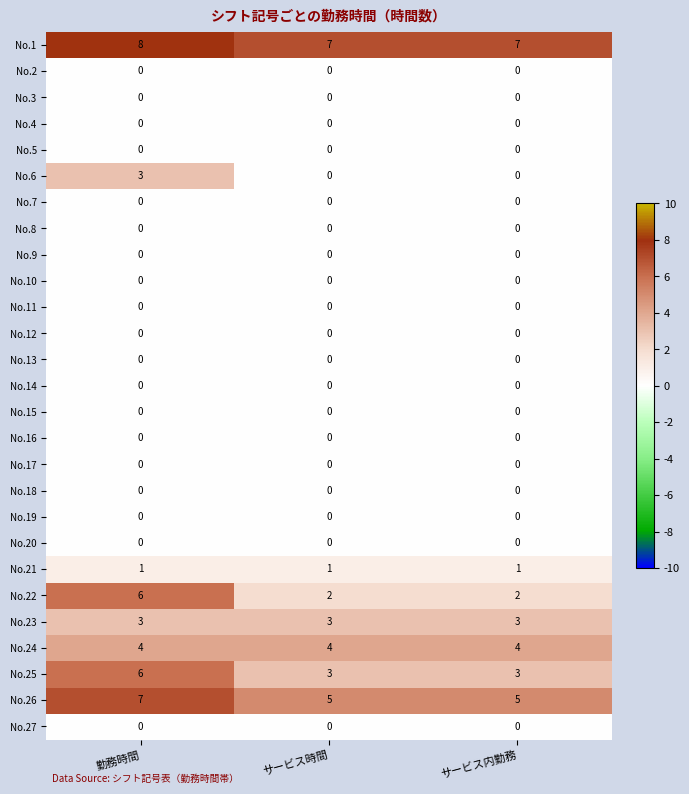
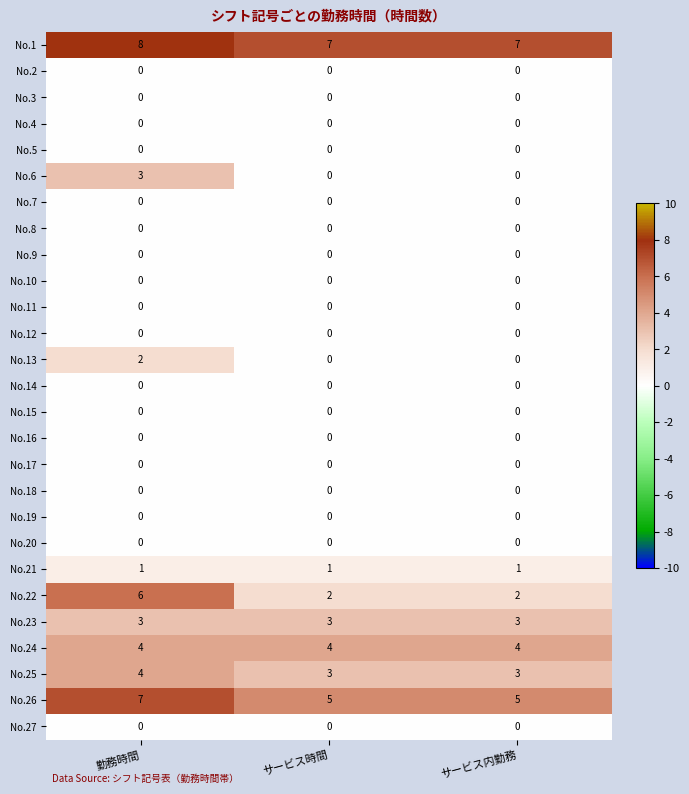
  {
    "No.1": {
      "勤務時間": 8,
      "サービス時間": 7,
      "サービス内勤務": 7
    },
    "No.2": {
      "勤務時間": 0,
      "サービス時間": 0,
      "サービス内勤務": 0
    },
    "No.3": {
      "勤務時間": 0,
      "サービス時間": 0,
      "サービス内勤務": 0
    },
    "No.4": {
      "勤務時間": 0,
      "サービス時間": 0,
      "サービス内勤務": 0
    },
    "No.5": {
      "勤務時間": 0,
      "サービス時間": 0,
      "サービス内勤務": 0
    },
    "No.6": {
      "勤務時間": 3,
      "サービス時間": 0,
      "サービス内勤務": 0
    },
    "No.7": {
      "勤務時間": 0,
      "サービス時間": 0,
      "サービス内勤務": 0
    },
    "No.8": {
      "勤務時間": 0,
      "サービス時間": 0,
      "サービス内勤務": 0
    },
    "No.9": {
      "勤務時間": 0,
      "サービス時間": 0,
      "サービス内勤務": 0
    },
    "No.10": {
      "勤務時間": 0,
      "サービス時間": 0,
      "サービス内勤務": 0
    },
    "No.11": {
      "勤務時間": 0,
      "サービス時間": 0,
      "サービス内勤務": 0
    },
    "No.12": {
      "勤務時間": 0,
      "サービス時間": 0,
      "サービス内勤務": 0
    },
    "No.13": {
-     "勤務時間": 0,
+     "勤務時間": 2,
      "サービス時間": 0,
      "サービス内勤務": 0
    },
    "No.14": {
      "勤務時間": 0,
      "サービス時間": 0,
      "サービス内勤務": 0
    },
    "No.15": {
      "勤務時間": 0,
      "サービス時間": 0,
      "サービス内勤務": 0
    },
    "No.16": {
      "勤務時間": 0,
      "サービス時間": 0,
      "サービス内勤務": 0
    },
    "No.17": {
      "勤務時間": 0,
      "サービス時間": 0,
      "サービス内勤務": 0
    },
    "No.18": {
      "勤務時間": 0,
      "サービス時間": 0,
      "サービス内勤務": 0
    },
    "No.19": {
      "勤務時間": 0,
      "サービス時間": 0,
      "サービス内勤務": 0
    },
    "No.20": {
      "勤務時間": 0,
      "サービス時間": 0,
      "サービス内勤務": 0
    },
    "No.21": {
      "勤務時間": 1,
      "サービス時間": 1,
      "サービス内勤務": 1
    },
    "No.22": {
      "勤務時間": 6,
      "サービス時間": 2,
      "サービス内勤務": 2
    },
    "No.23": {
      "勤務時間": 3,
      "サービス時間": 3,
      "サービス内勤務": 3
    },
    "No.24": {
      "勤務時間": 4,
      "サービス時間": 4,
      "サービス内勤務": 4
    },
    "No.25": {
-     "勤務時間": 6,
+     "勤務時間": 4,
      "サービス時間": 3,
      "サービス内勤務": 3
    },
    "No.26": {
      "勤務時間": 7,
      "サービス時間": 5,
      "サービス内勤務": 5
    },
    "No.27": {
      "勤務時間": 0,
      "サービス時間": 0,
      "サービス内勤務": 0
    }
  }
